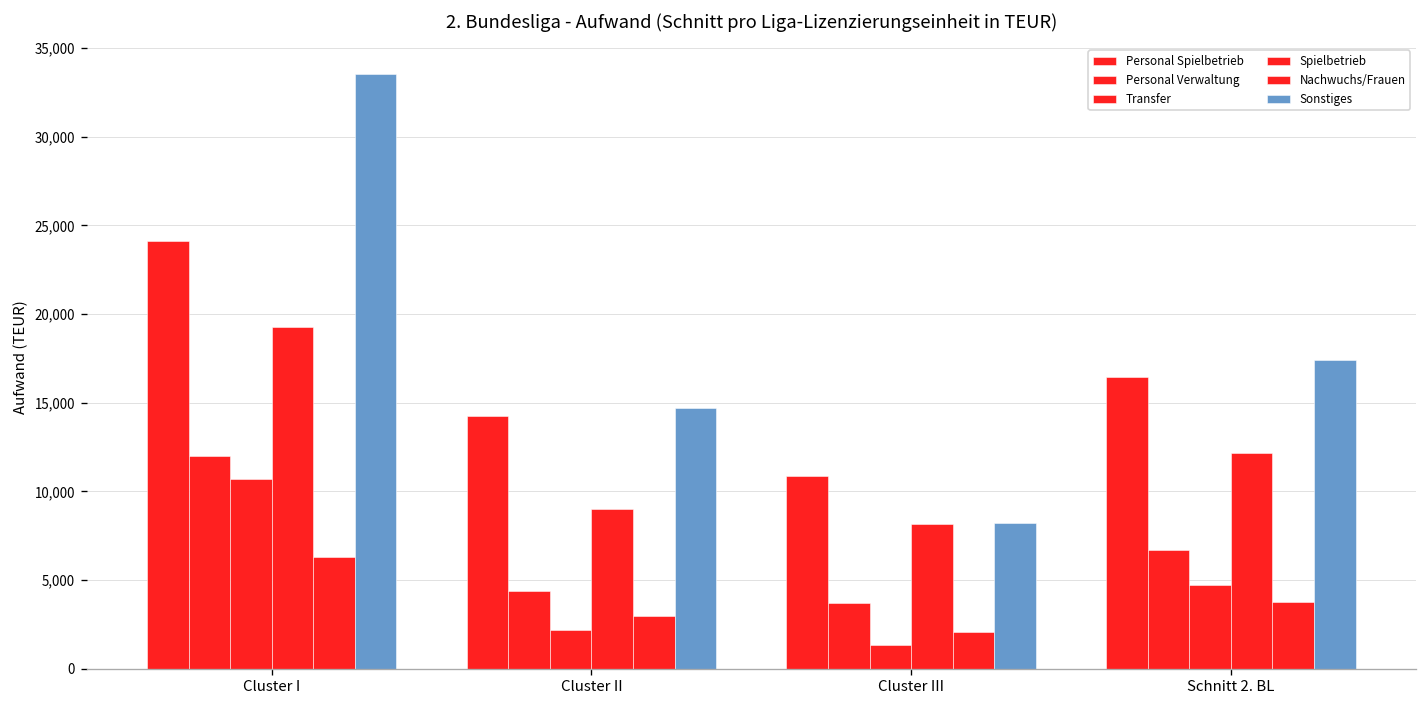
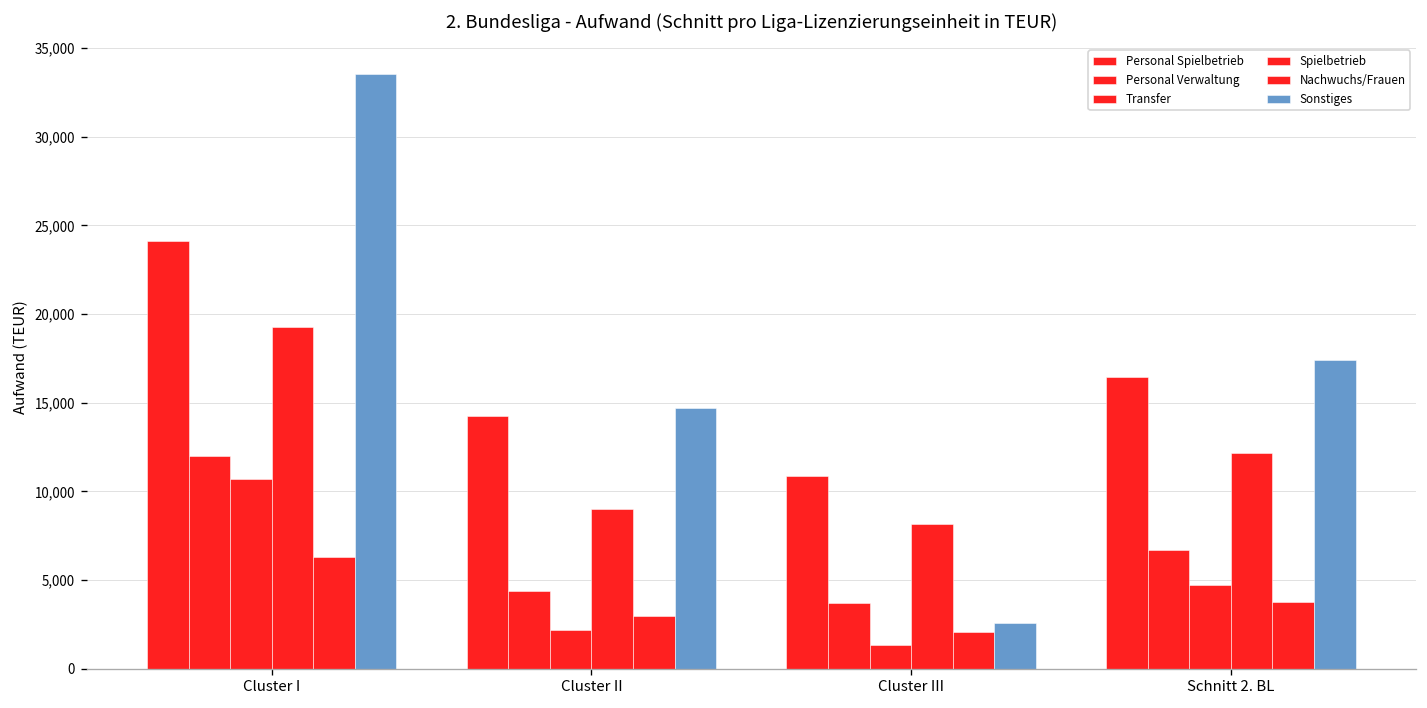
  {
    "Sonstiges": {
      "Cluster I": "33,500",
      "Cluster II": "14,700",
-     "Cluster III": "8,200",
+     "Cluster III": "2,600",
      "Schnitt 2. BL": "17,400"
    }
  }
